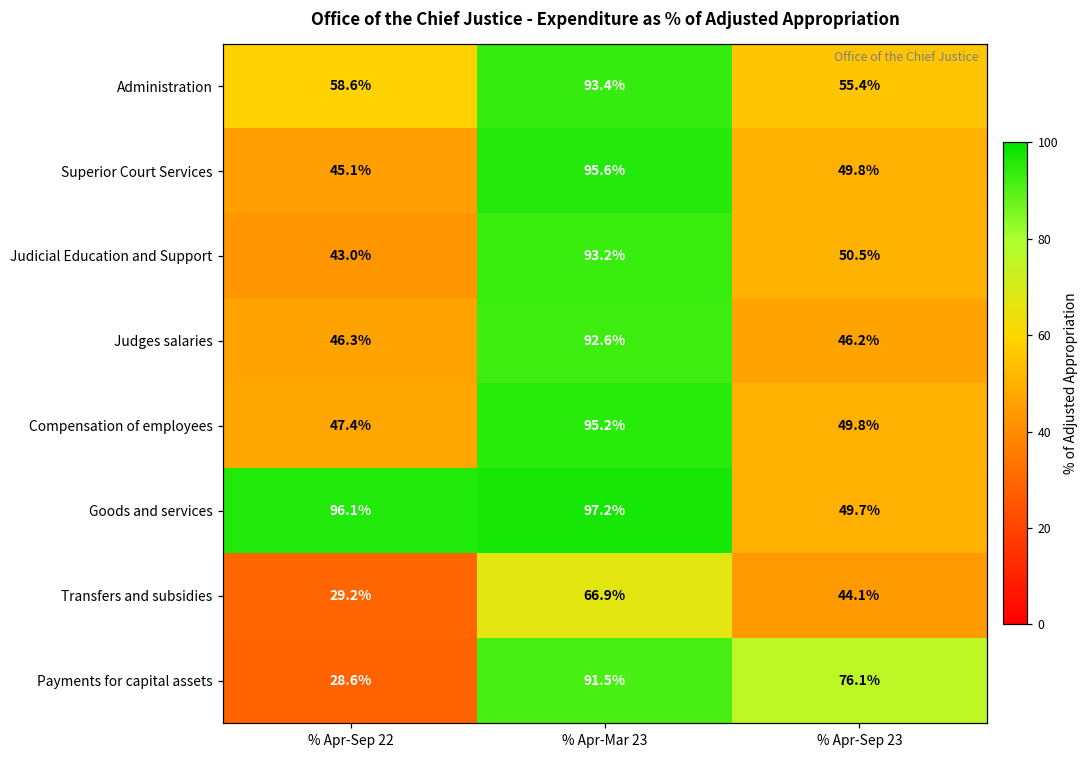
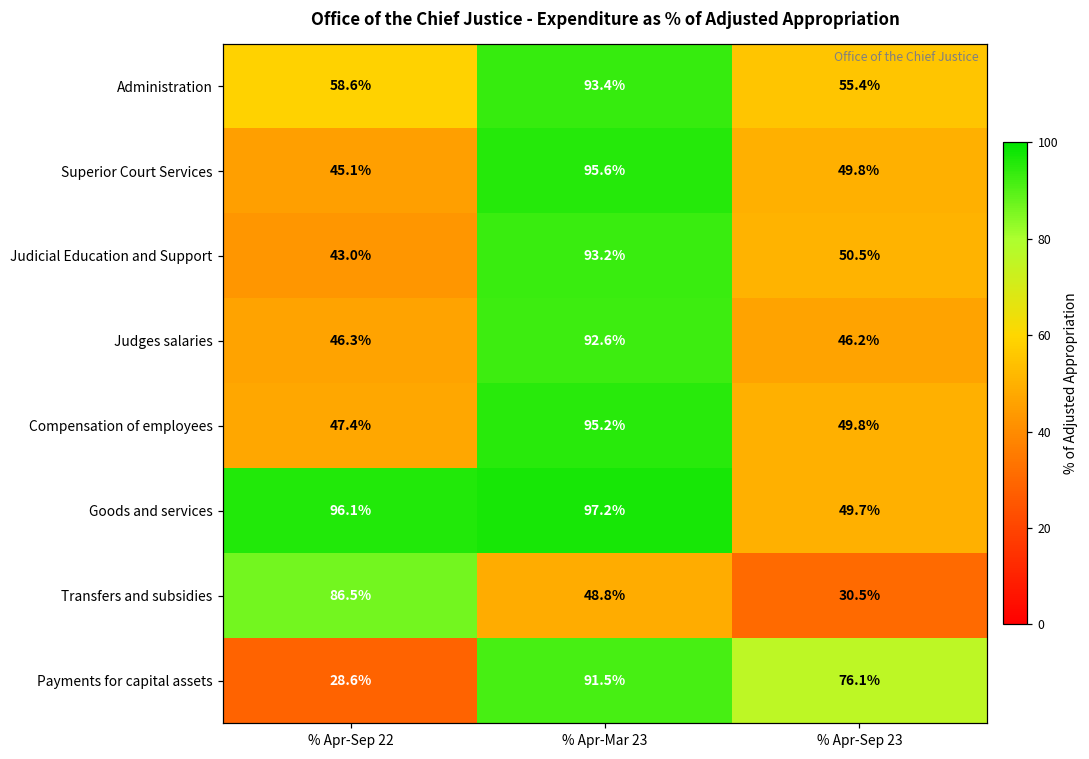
  {
    "Administration": {
      "% Apr-Sep 22": "58.6%",
      "% Apr-Mar 23": "93.4%"
    },
    "Superior Court Services": {
      "% Apr-Sep 22": "45.1%",
      "% Apr-Mar 23": "95.6%",
      "% Apr-Sep 23": "49.8%"
    },
    "Judicial Education and Support": {
      "% Apr-Sep 22": "43.0%",
      "% Apr-Mar 23": "93.2%",
      "% Apr-Sep 23": "50.5%"
    },
    "Judges salaries": {
      "% Apr-Sep 22": "46.3%",
      "% Apr-Mar 23": "92.6%",
      "% Apr-Sep 23": "46.2%"
    },
    "Compensation of employees": {
      "% Apr-Sep 22": "47.4%",
      "% Apr-Mar 23": "95.2%",
      "% Apr-Sep 23": "49.8%"
    },
    "Goods and services": {
      "% Apr-Sep 22": "96.1%",
      "% Apr-Mar 23": "97.2%",
      "% Apr-Sep 23": "49.7%"
    },
    "Transfers and subsidies": {
-     "% Apr-Sep 22": "29.2%",
-     "% Apr-Mar 23": "66.9%",
-     "% Apr-Sep 23": "44.1%"
+     "% Apr-Sep 22": "86.5%",
+     "% Apr-Mar 23": "48.8%",
+     "% Apr-Sep 23": "30.5%"
    },
    "Payments for capital assets": {
      "% Apr-Sep 22": "28.6%",
      "% Apr-Mar 23": "91.5%",
      "% Apr-Sep 23": "76.1%"
    }
  }
